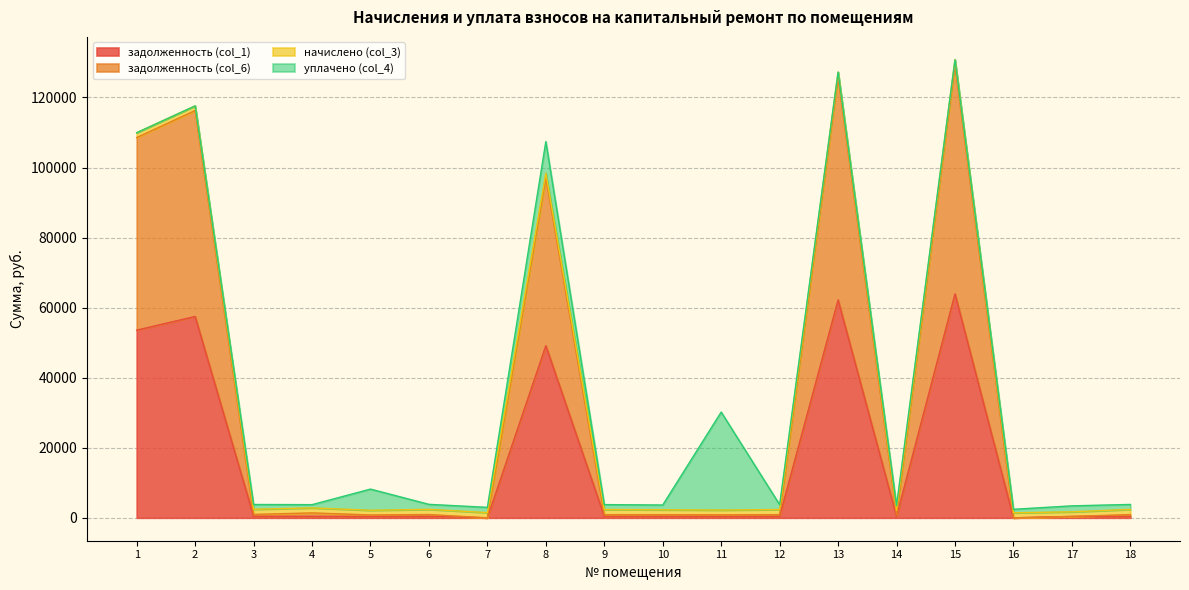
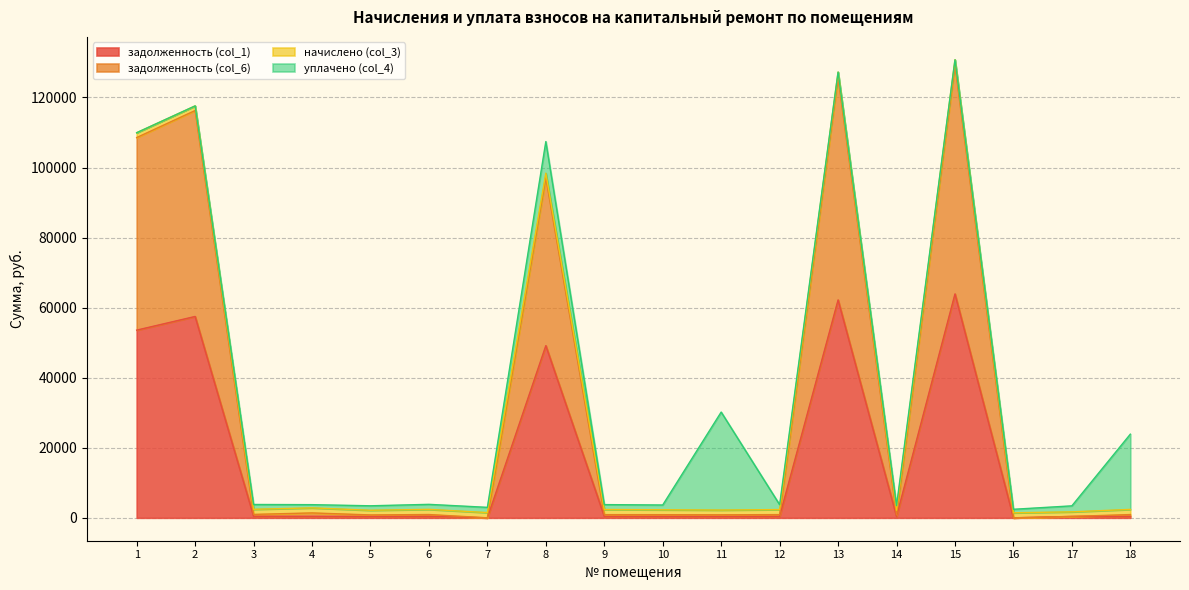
  {
    "начислено (col_3)": {
      "3": 1000,
      "4": 1000,
      "5": 1000,
      "6": 1000,
      "7": 1000,
      "8": 1000,
      "9": 1000,
      "10": 1000,
      "11": 1000,
      "12": 1000,
      "14": 1000,
      "16": 1000,
      "17": 1000,
      "18": 1000
    },
    "уплачено (col_4)": {
      "3": 1000,
      "4": 1000,
-     "5": 6000,
+     "5": 1000,
      "6": 1000,
      "7": 1000,
      "8": 9000,
      "9": 1000,
      "10": 1000,
      "11": 28000,
      "12": 1000,
      "14": 1000,
      "16": 1000,
      "17": 2000,
-     "18": 1000
+     "18": 21000
    }
  }
